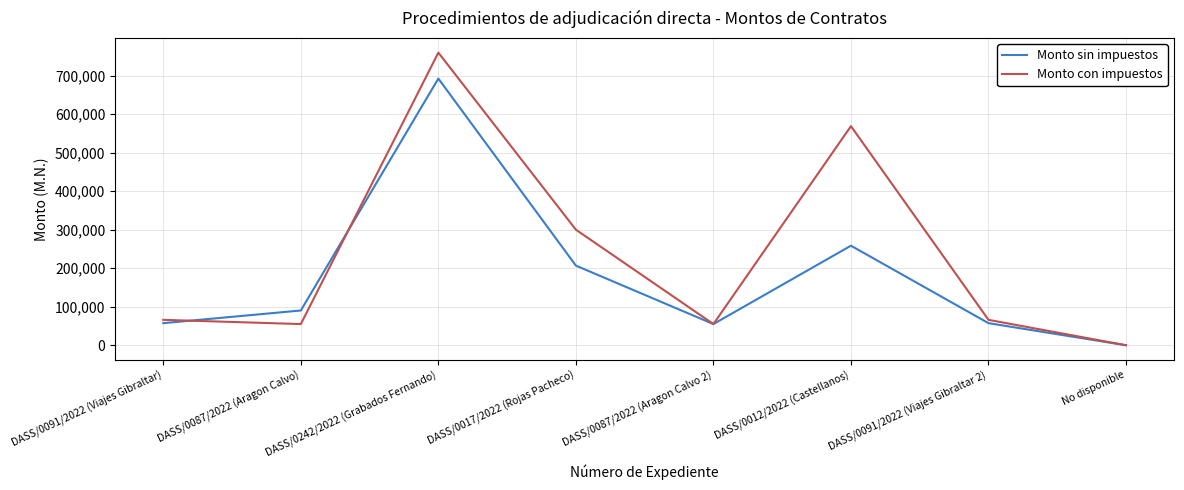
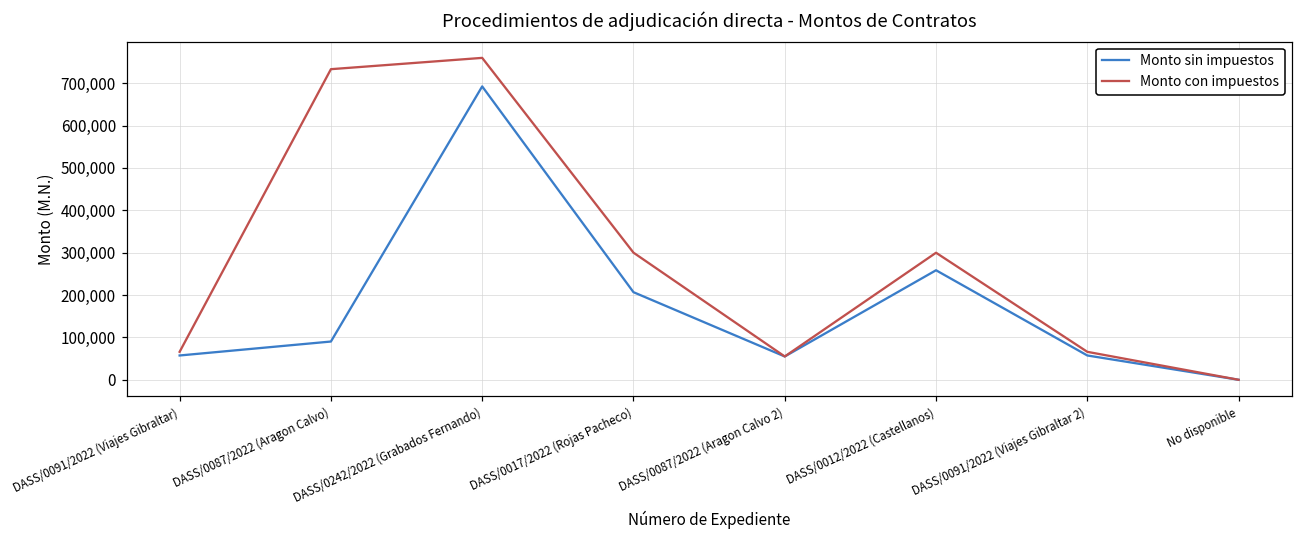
  {
    "Monto sin impuestos": {
      "DASS/0091/2022 (Viajes Gibraltar)": "60,000",
      "DASS/0087/2022 (Aragon Calvo)": "90,000",
      "DASS/0242/2022 (Grabados Fernando)": "690,000",
      "DASS/0017/2022 (Rojas Pacheco)": "210,000",
      "DASS/0012/2022 (Castellanos)": "260,000",
      "DASS/0091/2022 (Viajes Gibraltar 2)": "60,000"
    },
    "Monto con impuestos": {
      "DASS/0091/2022 (Viajes Gibraltar)": "70,000",
-     "DASS/0087/2022 (Aragon Calvo)": "50,000",
+     "DASS/0087/2022 (Aragon Calvo)": "730,000",
      "DASS/0242/2022 (Grabados Fernando)": "760,000",
      "DASS/0017/2022 (Rojas Pacheco)": "300,000",
-     "DASS/0012/2022 (Castellanos)": "570,000",
+     "DASS/0012/2022 (Castellanos)": "300,000",
      "DASS/0091/2022 (Viajes Gibraltar 2)": "70,000"
    }
  }
